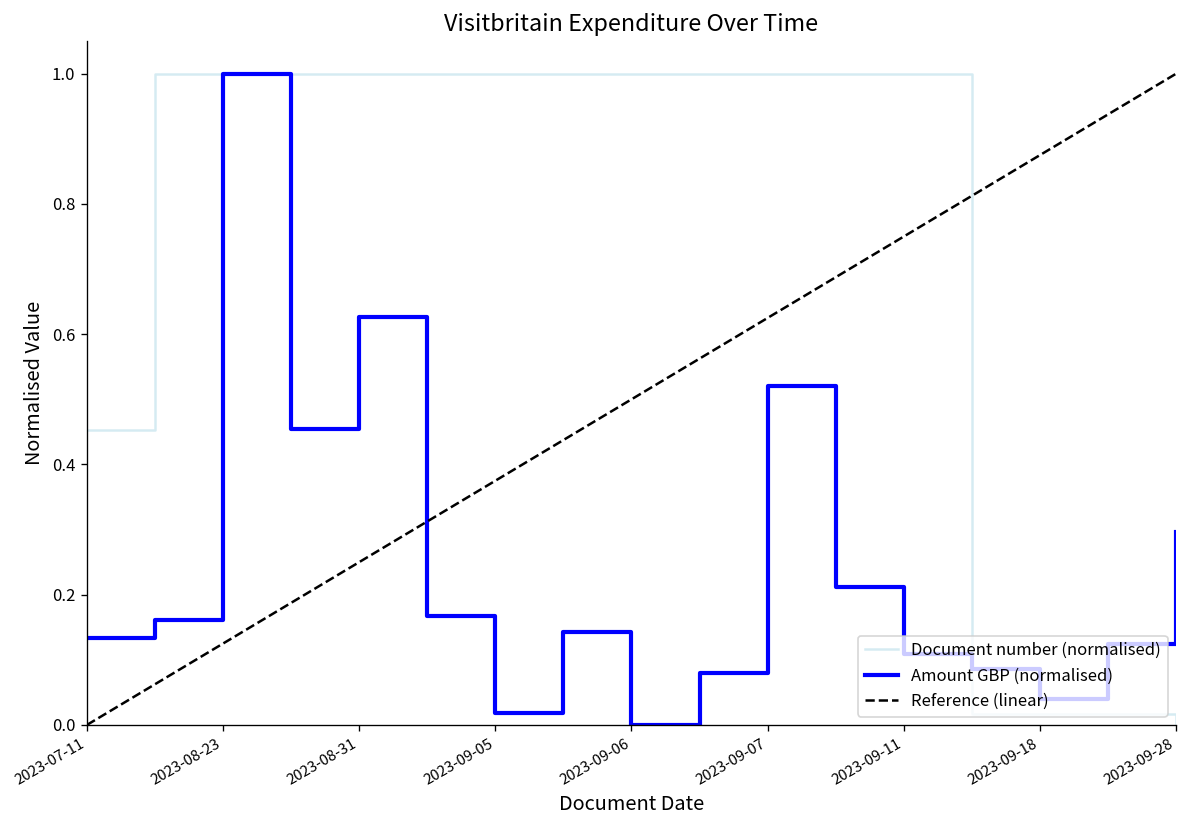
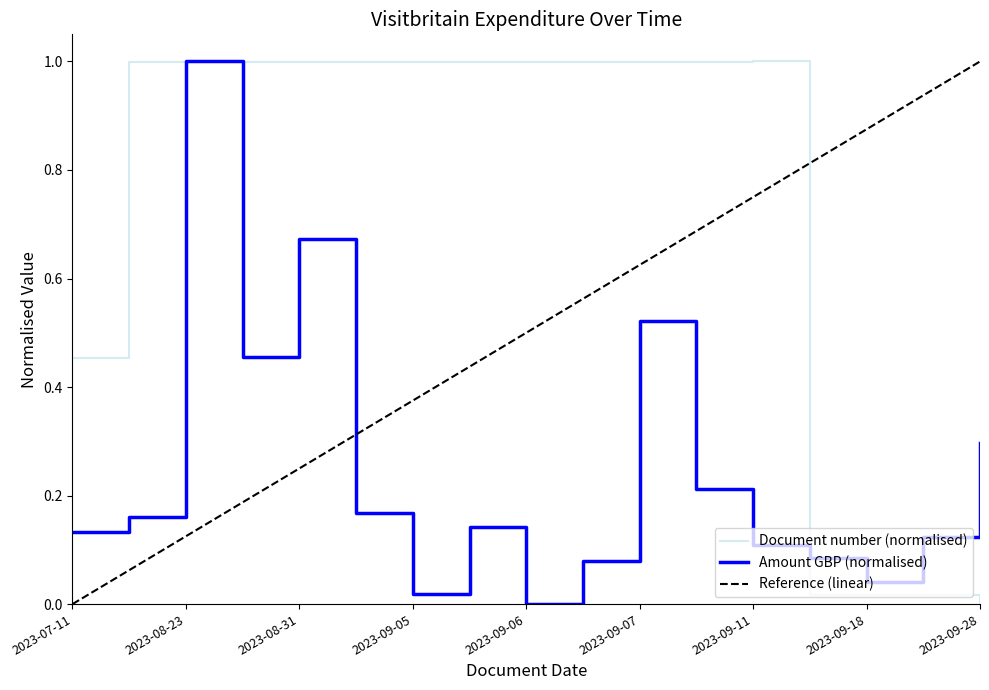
  {
    "Document number (normalised)": {
      "2023-07-11": 0.45,
      "2023-08-31": 1.00,
      "2023-09-06": 1.00,
      "2023-09-28": 0.00
    },
    "Amount GBP (normalised)": {
      "2023-07-11": 0.13,
-     "2023-08-31": 0.63,
+     "2023-08-31": 0.67,
      "2023-09-06": 0.00,
      "2023-09-28": 0.30
    },
    "Reference (linear)": {
      "2023-07-11": 0.00,
      "2023-09-28": 1.00
    }
  }
